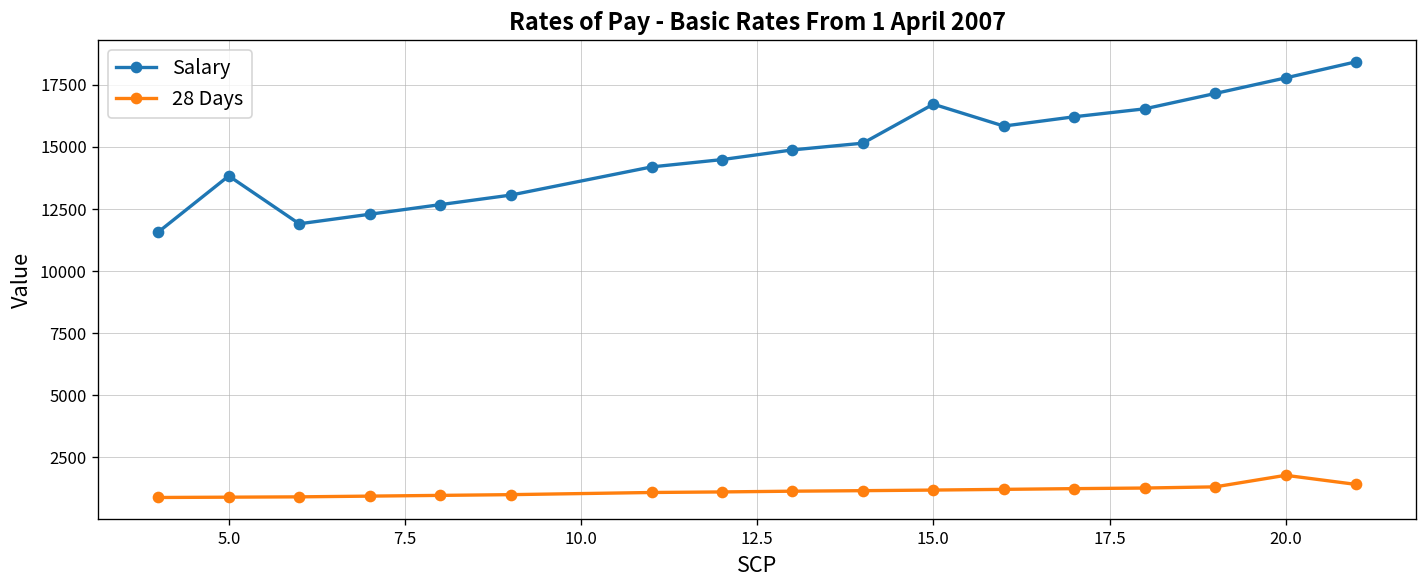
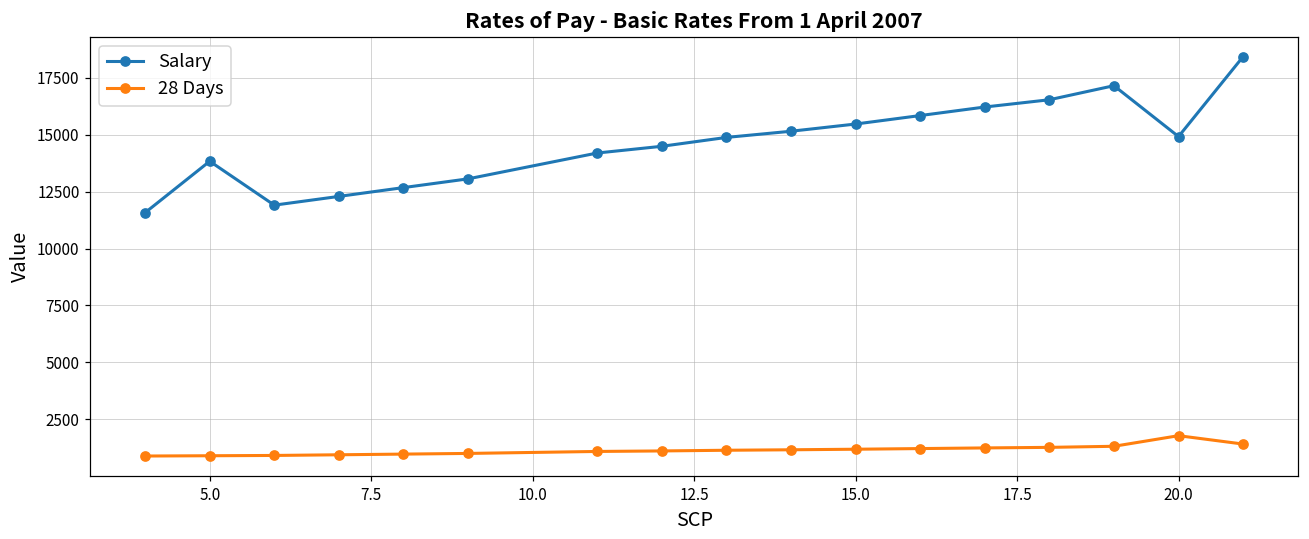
  {
    "Salary": {
      "5.0": 13800,
-     "15.0": 16700,
-     "20.0": 17800
+     "15.0": 15500,
+     "20.0": 14900
    },
    "28 Days": {
      "5.0": 900,
      "15.0": 1200,
      "20.0": 1800
    }
  }
